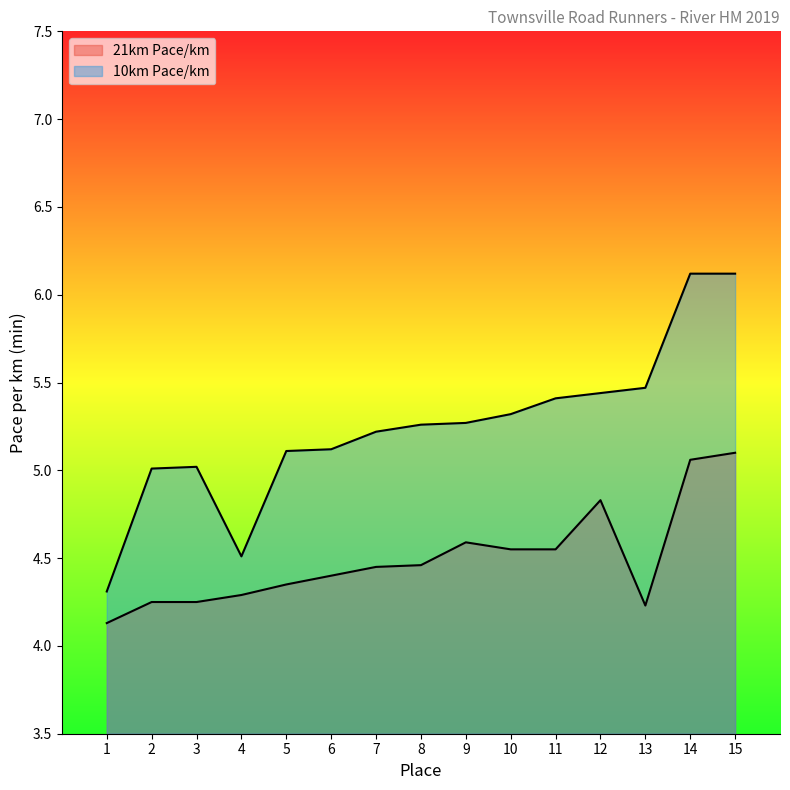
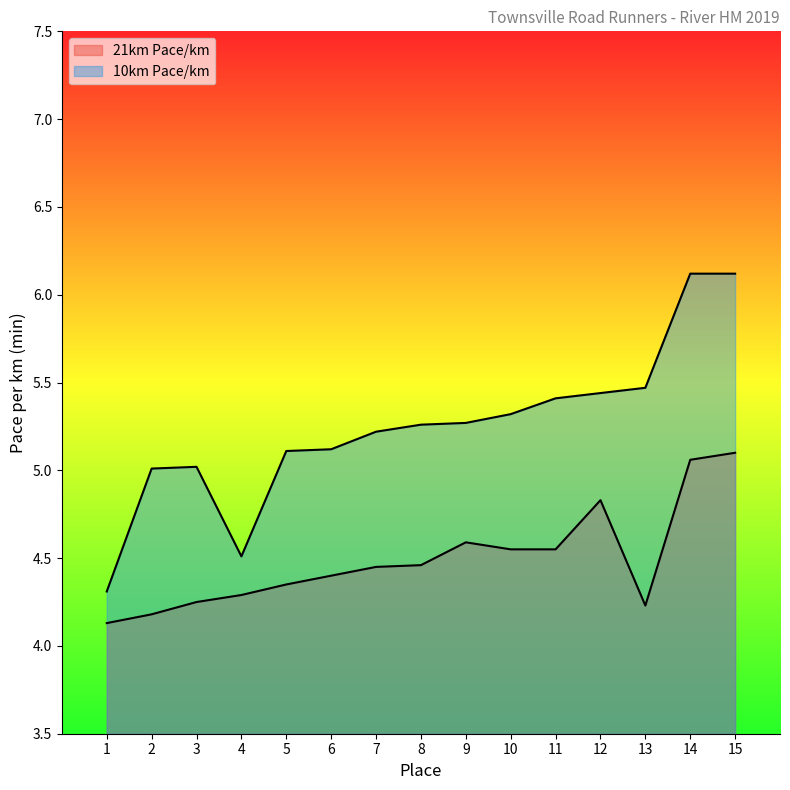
  {
    "21km Pace/km": {
      "1": 4.13,
-     "2": 4.25,
+     "2": 4.18,
      "3": 4.25,
      "4": 4.29,
      "5": 4.35,
      "6": 4.40,
      "7": 4.45,
      "8": 4.46,
      "9": 4.59,
      "10": 4.55,
      "11": 4.55,
      "12": 4.83,
      "13": 4.23,
      "14": 5.06,
      "15": 5.10
    },
    "10km Pace/km": {
      "1": 4.31,
      "2": 5.01,
      "3": 5.02,
      "4": 4.51,
      "5": 5.11,
      "6": 5.12,
      "7": 5.22,
      "8": 5.26,
      "9": 5.27,
      "10": 5.32,
      "11": 5.41,
      "12": 5.44,
      "13": 5.47,
      "14": 6.12,
      "15": 6.12
    }
  }
